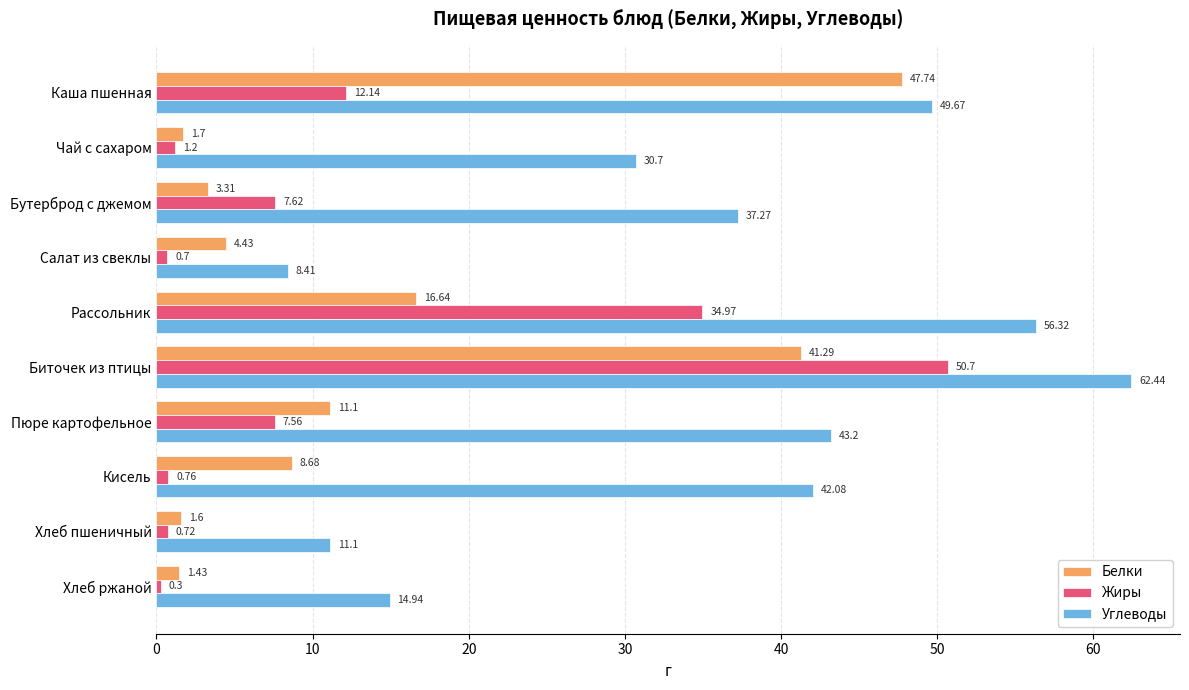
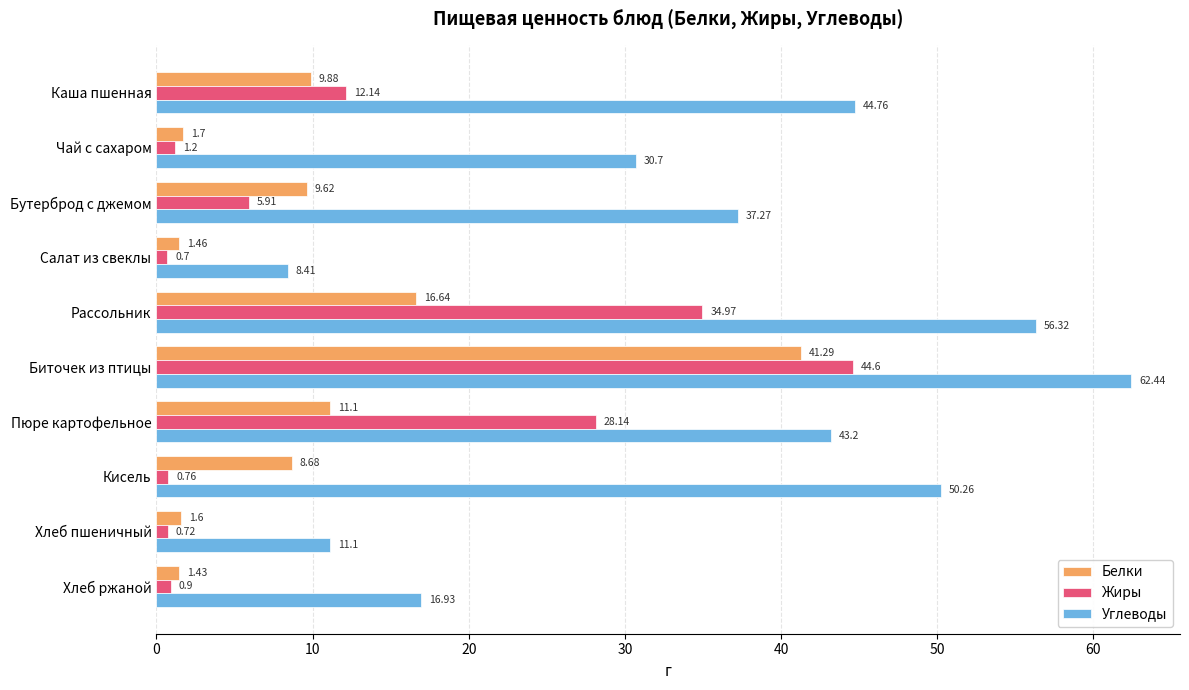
  {
    "Белки": {
-     "Каша пшенная": 47.74,
+     "Каша пшенная": 9.88,
      "Чай с сахаром": 1.7,
-     "Бутерброд с джемом": 3.31,
-     "Салат из свеклы": 4.43,
+     "Бутерброд с джемом": 9.62,
+     "Салат из свеклы": 1.46,
      "Рассольник": 16.64,
      "Биточек из птицы": 41.29,
      "Пюре картофельное": 11.1,
      "Кисель": 8.68,
      "Хлеб пшеничный": 1.6,
      "Хлеб ржаной": 1.43
    },
    "Жиры": {
      "Каша пшенная": 12.14,
      "Чай с сахаром": 1.2,
-     "Бутерброд с джемом": 7.62,
+     "Бутерброд с джемом": 5.91,
      "Салат из свеклы": 0.7,
      "Рассольник": 34.97,
-     "Биточек из птицы": 50.7,
-     "Пюре картофельное": 7.56,
+     "Биточек из птицы": 44.6,
+     "Пюре картофельное": 28.14,
      "Кисель": 0.76,
      "Хлеб пшеничный": 0.72,
-     "Хлеб ржаной": 0.3
+     "Хлеб ржаной": 0.9
    },
    "Углеводы": {
-     "Каша пшенная": 49.67,
+     "Каша пшенная": 44.76,
      "Чай с сахаром": 30.7,
      "Бутерброд с джемом": 37.27,
      "Салат из свеклы": 8.41,
      "Рассольник": 56.32,
      "Биточек из птицы": 62.44,
      "Пюре картофельное": 43.2,
-     "Кисель": 42.08,
+     "Кисель": 50.26,
      "Хлеб пшеничный": 11.1,
-     "Хлеб ржаной": 14.94
+     "Хлеб ржаной": 16.93
    }
  }
